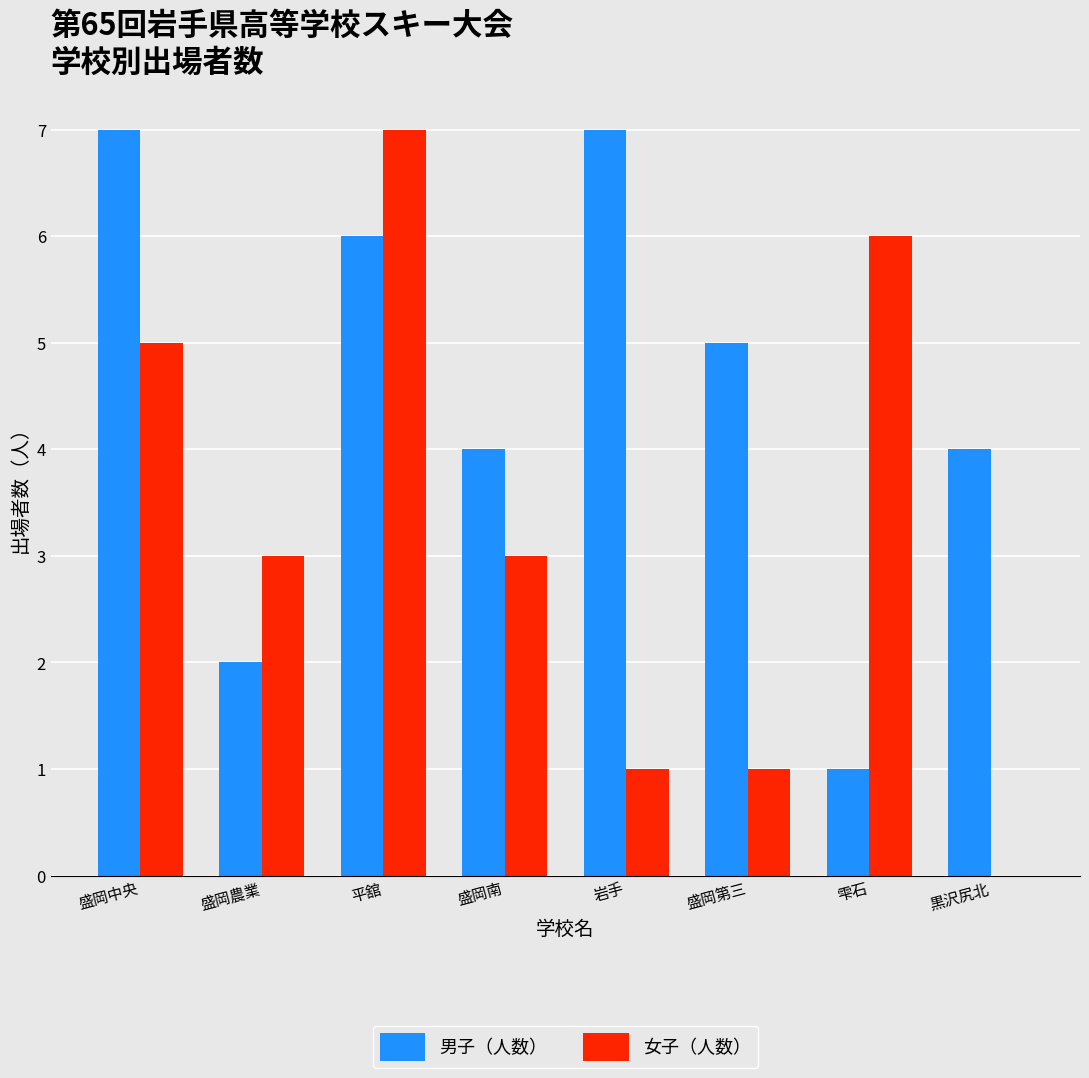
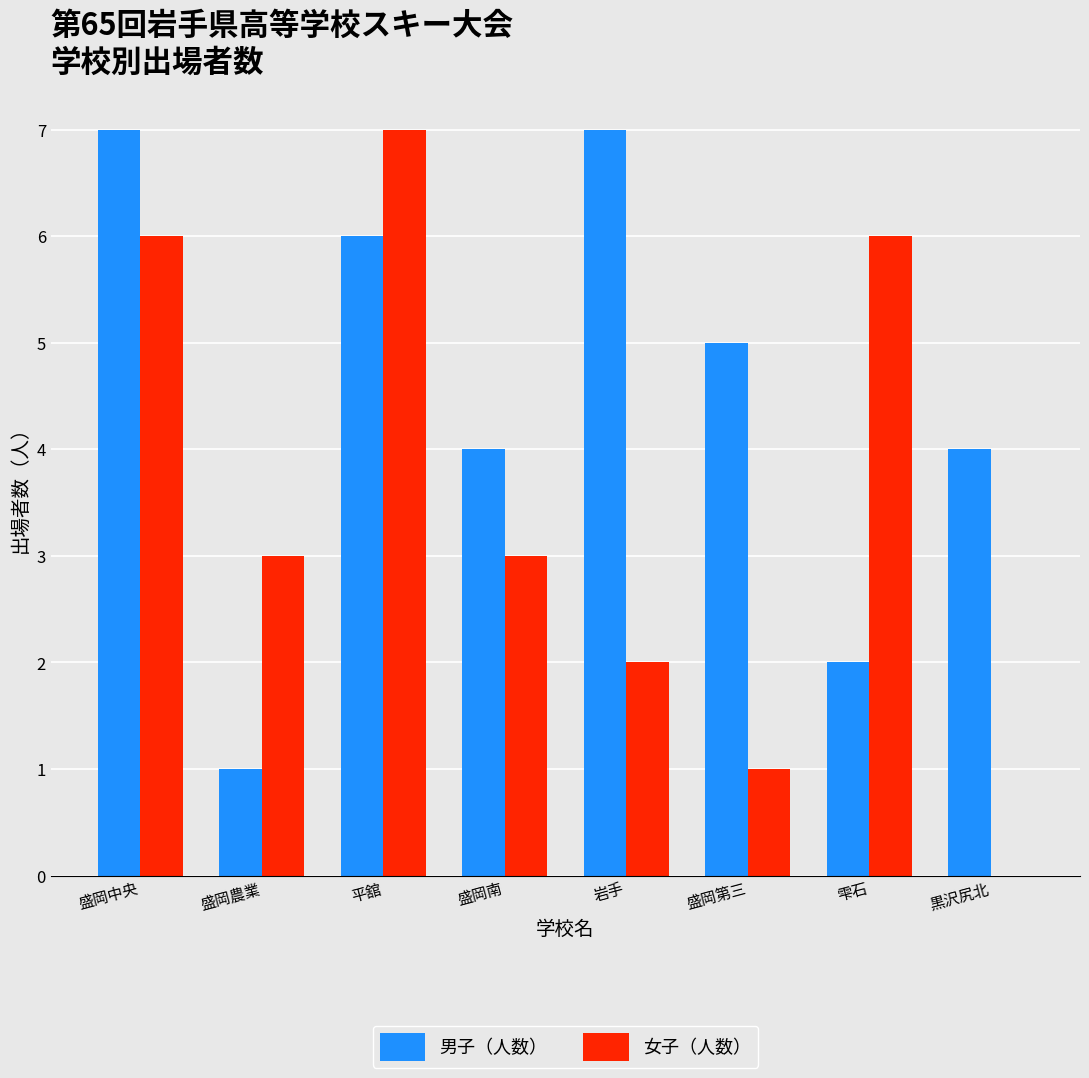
  {
    "男子（人数）": {
      "盛岡中央": 7,
-     "盛岡農業": 2,
+     "盛岡農業": 1,
      "平舘": 6,
      "盛岡南": 4,
      "岩手": 7,
      "盛岡第三": 5,
-     "雫石": 1,
+     "雫石": 2,
      "黒沢尻北": 4
    },
    "女子（人数）": {
-     "盛岡中央": 5,
+     "盛岡中央": 6,
      "盛岡農業": 3,
      "平舘": 7,
      "盛岡南": 3,
-     "岩手": 1,
+     "岩手": 2,
      "盛岡第三": 1,
      "雫石": 6,
      "黒沢尻北": 0
    }
  }
